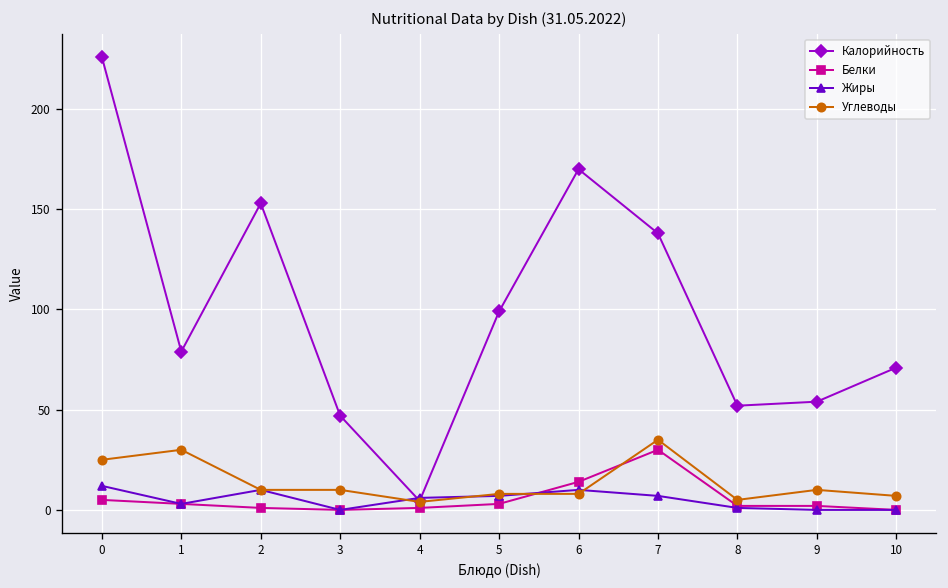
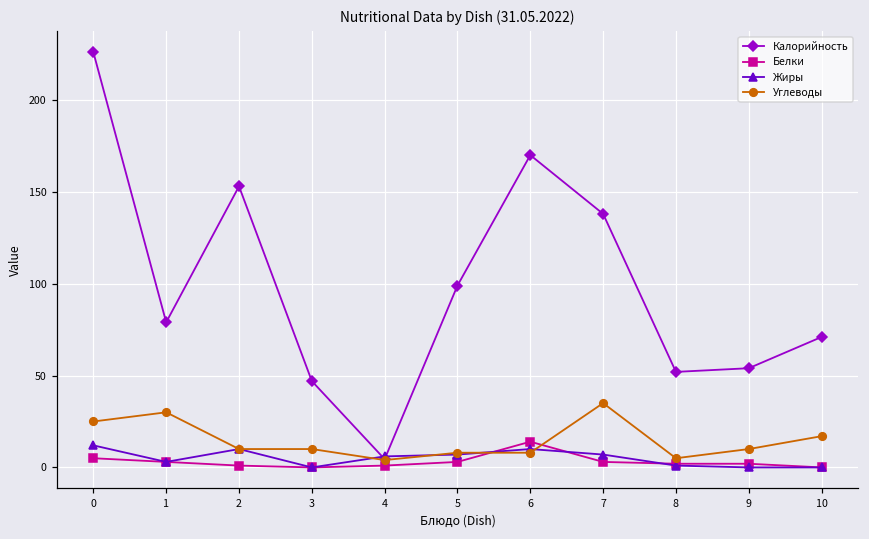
  {
    "Белки": {
      "0": 5,
      "2": 1,
      "4": 1,
      "5": 3,
      "6": 14,
-     "7": 30,
+     "7": 3,
      "9": 2
    },
    "Углеводы": {
      "0": 25,
      "1": 30,
      "3": 10,
      "6": 8,
      "7": 35,
      "8": 5,
      "9": 10,
-     "10": 7
+     "10": 17
    }
  }
